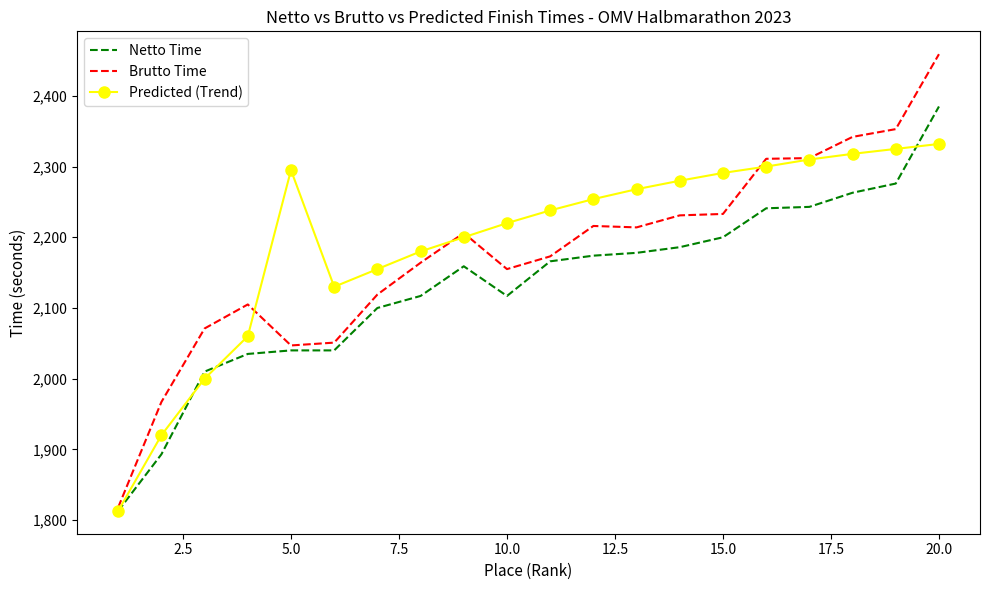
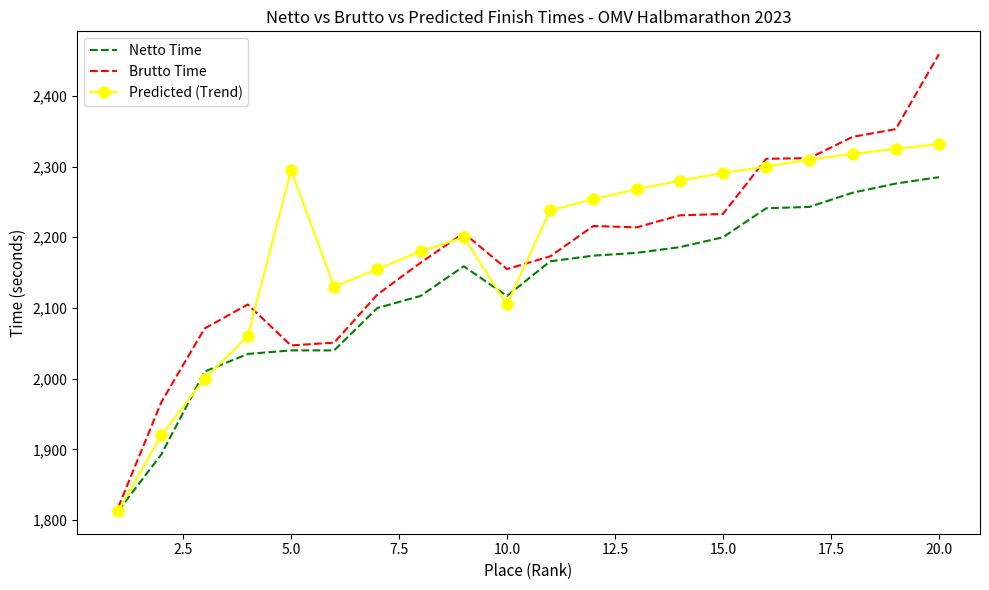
  {
    "Netto Time": {
      "5.0": "2,040",
      "10.0": "2,120",
      "15.0": "2,200",
-     "20.0": "2,390"
+     "20.0": "2,290"
    },
    "Brutto Time": {
      "5.0": "2,050",
      "10.0": "2,160",
      "15.0": "2,230",
      "20.0": "2,460"
    },
    "Predicted (Trend)": {
      "5.0": "2,300",
-     "10.0": "2,220",
+     "10.0": "2,110",
      "15.0": "2,290",
      "20.0": "2,330"
    }
  }
